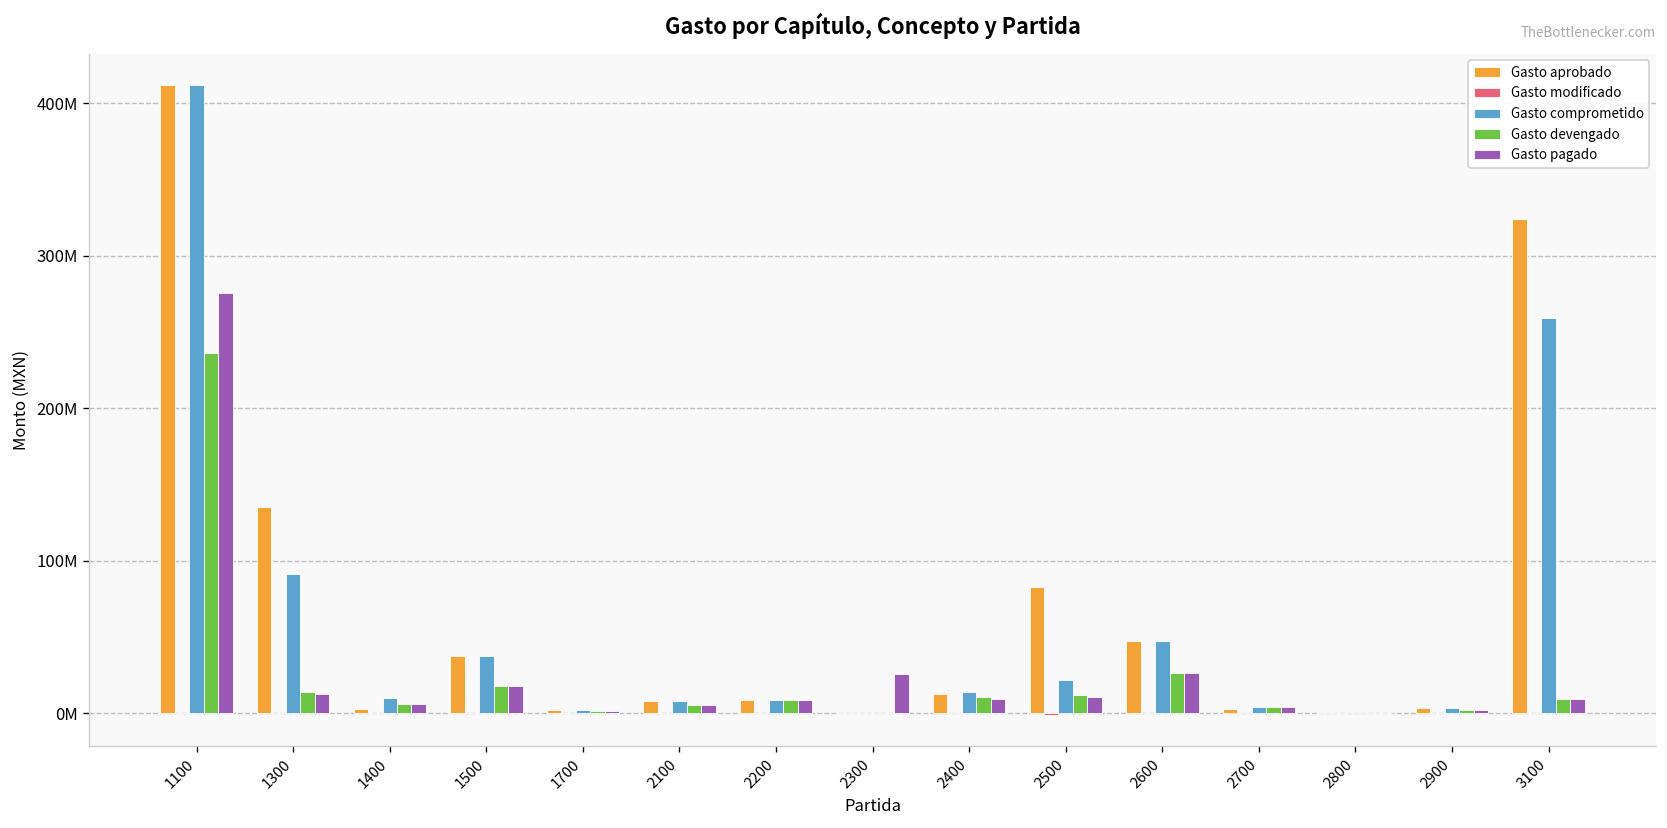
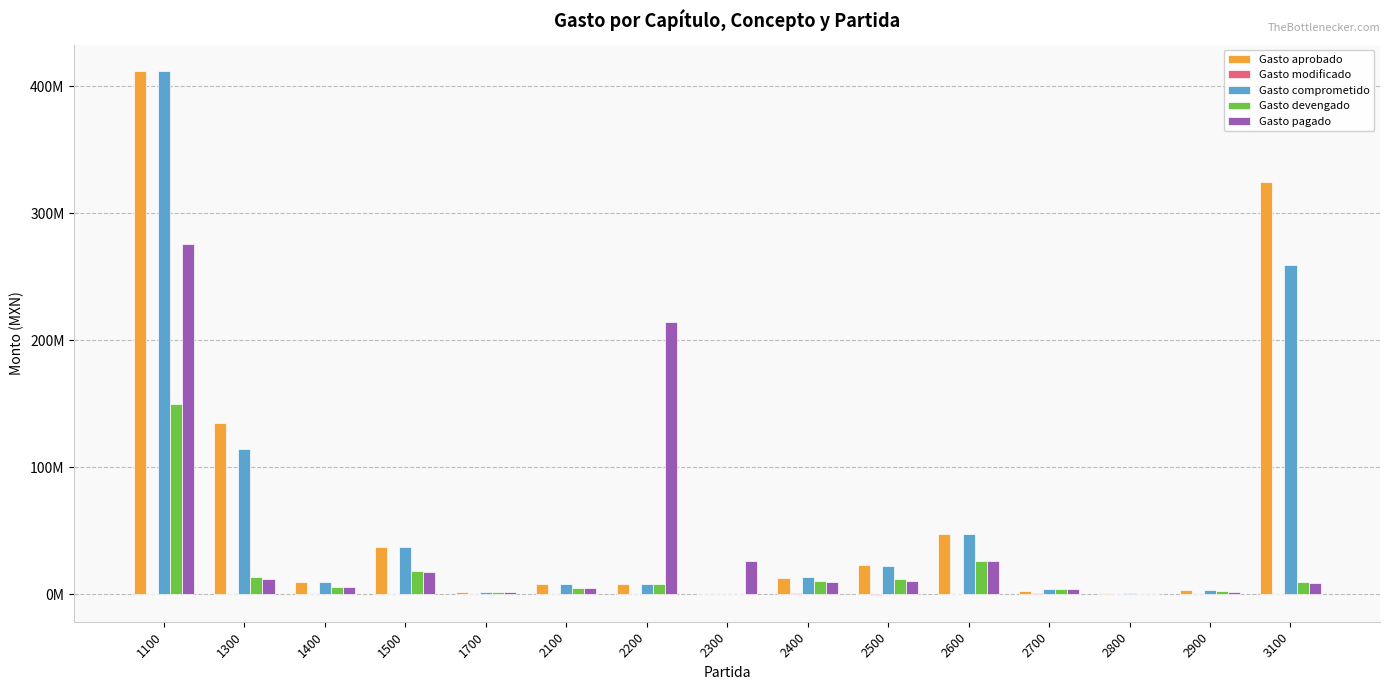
  {
    "Gasto aprobado": {
      "1100": 412000000,
      "1300": 135000000,
-     "1400": 3000000,
+     "1400": 10000000,
      "1500": 38000000,
      "1700": 2000000,
      "2100": 8000000,
      "2200": 9000000,
      "2400": 13000000,
-     "2500": 83000000,
+     "2500": 23000000,
      "2600": 47000000,
      "2700": 3000000,
      "2900": 4000000,
      "3100": 324000000
    },
    "Gasto modificado": {
      "1100": 0,
      "1300": 0,
      "1400": 0,
      "1500": 0,
      "1700": 0,
      "2100": 0,
      "2200": 0,
      "2300": 0,
      "2600": 0,
      "2800": 0,
      "2900": 0,
      "3100": 0
    },
    "Gasto comprometido": {
      "1100": 412000000,
-     "1300": 91000000,
+     "1300": 115000000,
      "1400": 10000000,
      "1500": 38000000,
      "1700": 2000000,
      "2100": 8000000,
      "2200": 9000000,
      "2400": 14000000,
      "2500": 22000000,
      "2600": 47000000,
      "2700": 4000000,
      "2900": 4000000,
      "3100": 259000000
    },
    "Gasto devengado": {
-     "1100": 237000000,
+     "1100": 150000000,
      "1300": 14000000,
      "1400": 6000000,
      "1500": 18000000,
      "2100": 5000000,
      "2200": 9000000,
      "2400": 11000000,
      "2500": 12000000,
      "2600": 26000000,
      "2700": 4000000,
      "2800": 0,
      "2900": 2000000,
      "3100": 9000000
    },
    "Gasto pagado": {
      "1100": 275000000,
      "1300": 13000000,
      "1400": 6000000,
      "1500": 18000000,
      "2100": 5000000,
-     "2200": 9000000,
+     "2200": 214000000,
      "2300": 26000000,
      "2400": 10000000,
      "2500": 11000000,
      "2600": 26000000,
      "2700": 4000000,
      "2800": 0,
      "2900": 2000000,
      "3100": 9000000
    }
  }
